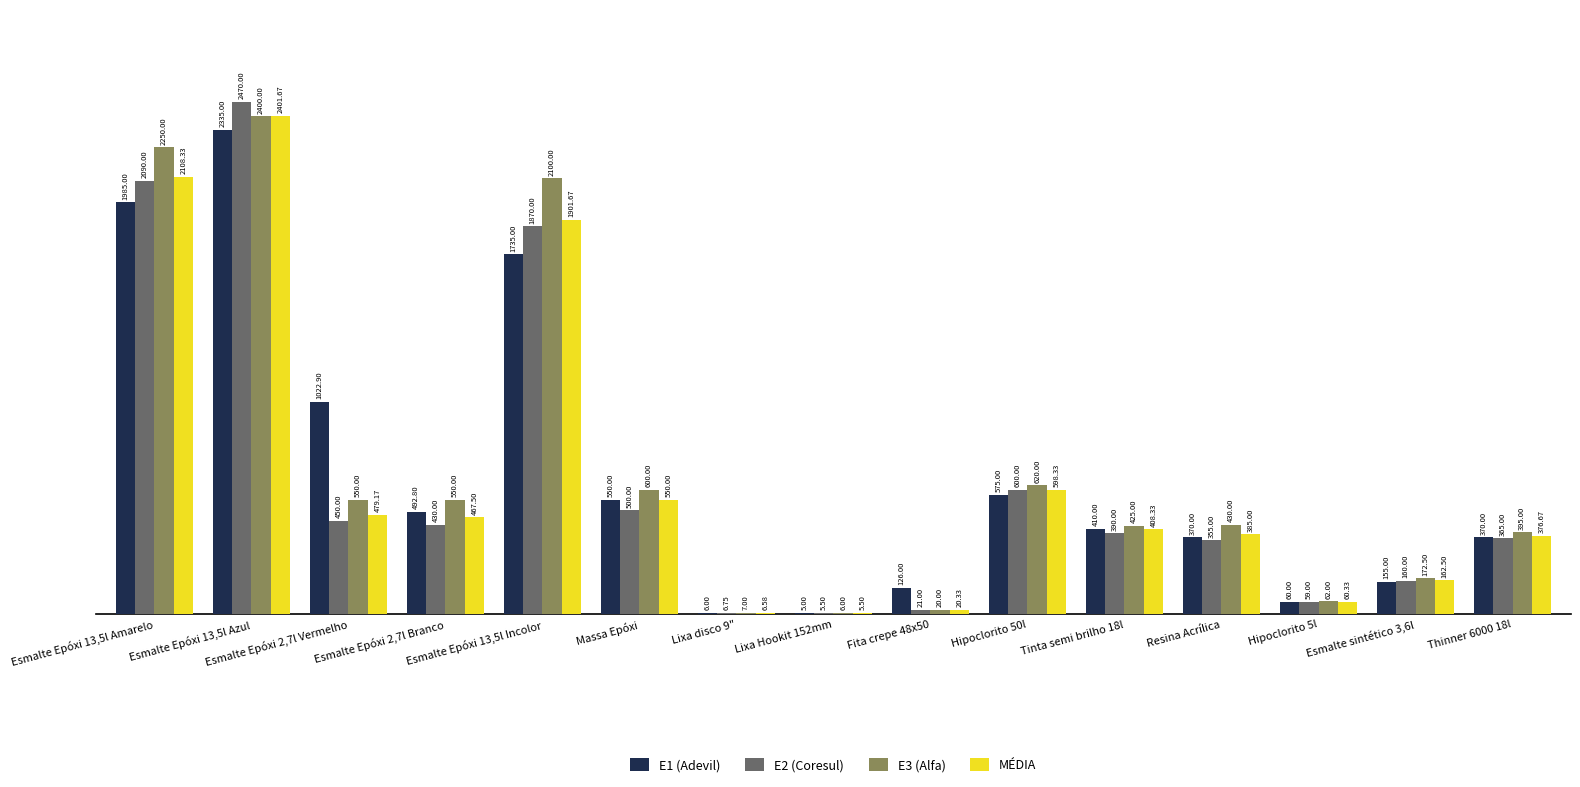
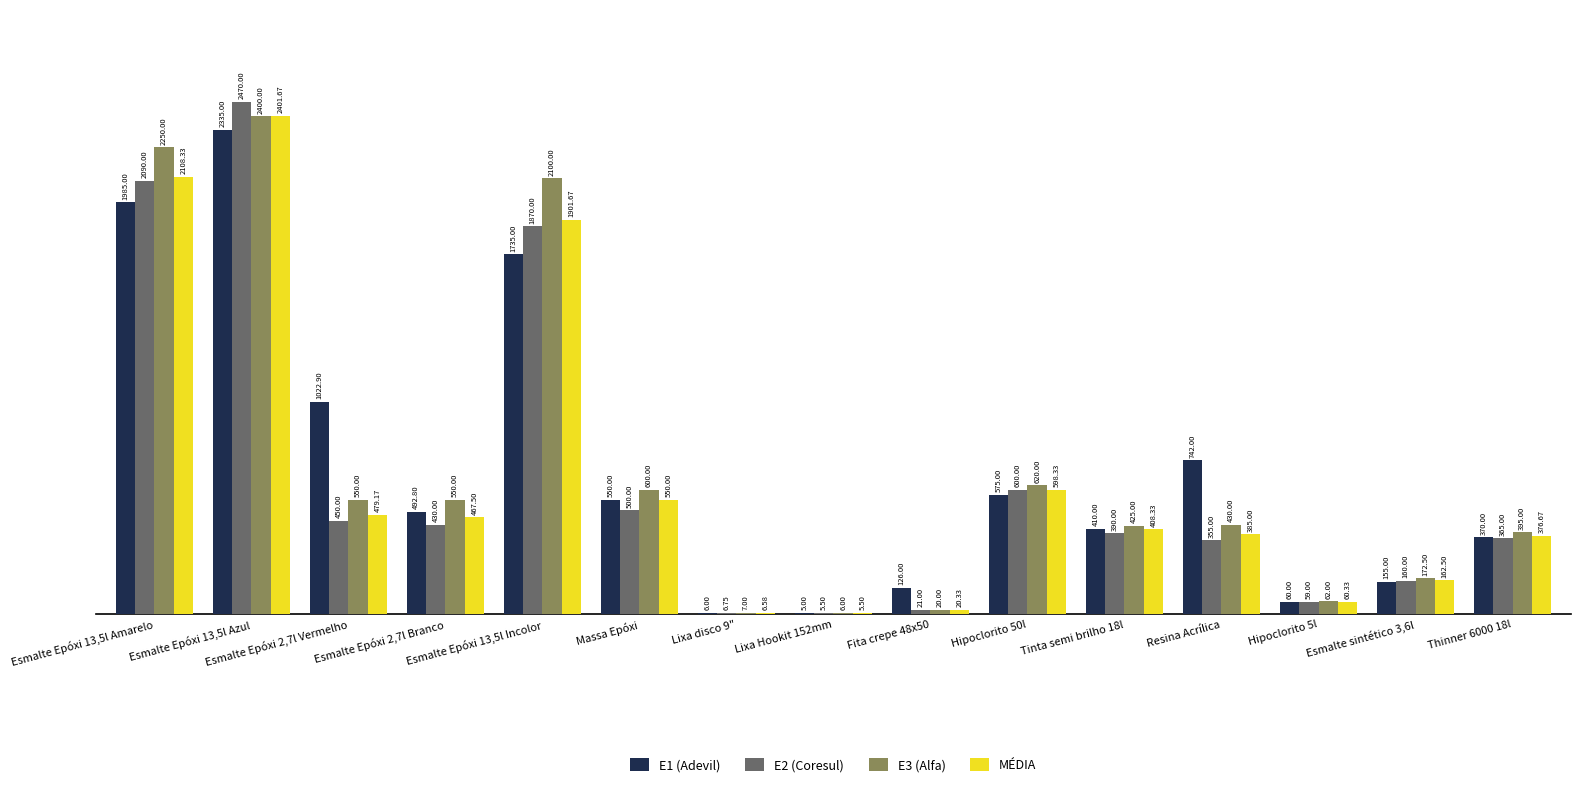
  {
    "E1 (Adevil)": {
      "Esmalte Epóxi 13,5l Amarelo": 1985.00,
      "Esmalte Epóxi 13,5l Azul": 2335.00,
      "Esmalte Epóxi 2,7l Vermelho": 1022.90,
      "Esmalte Epóxi 2,7l Branco": 492.80,
      "Esmalte Epóxi 13,5l Incolor": 1735.00,
      "Massa Epóxi": 550.00,
      "Lixa disco 9\"": 6.00,
      "Lixa Hookit 152mm": 5.00,
      "Fita crepe 48x50": 126.00,
      "Hipoclorito 50l": 575.00,
      "Tinta semi brilho 18l": 410.00,
-     "Resina Acrílica": 370.00,
+     "Resina Acrílica": 742.00,
      "Hipoclorito 5l": 60.00,
      "Esmalte sintético 3,6l": 155.00,
      "Thinner 6000 18l": 370.00
    },
    "MÉDIA": {
      "Esmalte Epóxi 13,5l Amarelo": 2108.33,
      "Esmalte Epóxi 13,5l Azul": 2401.67,
      "Esmalte Epóxi 2,7l Vermelho": 479.17,
      "Esmalte Epóxi 2,7l Branco": 467.50,
      "Esmalte Epóxi 13,5l Incolor": 1901.67,
      "Massa Epóxi": 550.00,
      "Lixa disco 9\"": 6.58,
      "Lixa Hookit 152mm": 5.50,
      "Fita crepe 48x50": 20.33,
      "Hipoclorito 50l": 598.33,
      "Tinta semi brilho 18l": 408.33,
      "Resina Acrílica": 385.00,
      "Hipoclorito 5l": 60.33,
      "Esmalte sintético 3,6l": 162.50,
      "Thinner 6000 18l": 376.67
    }
  }
